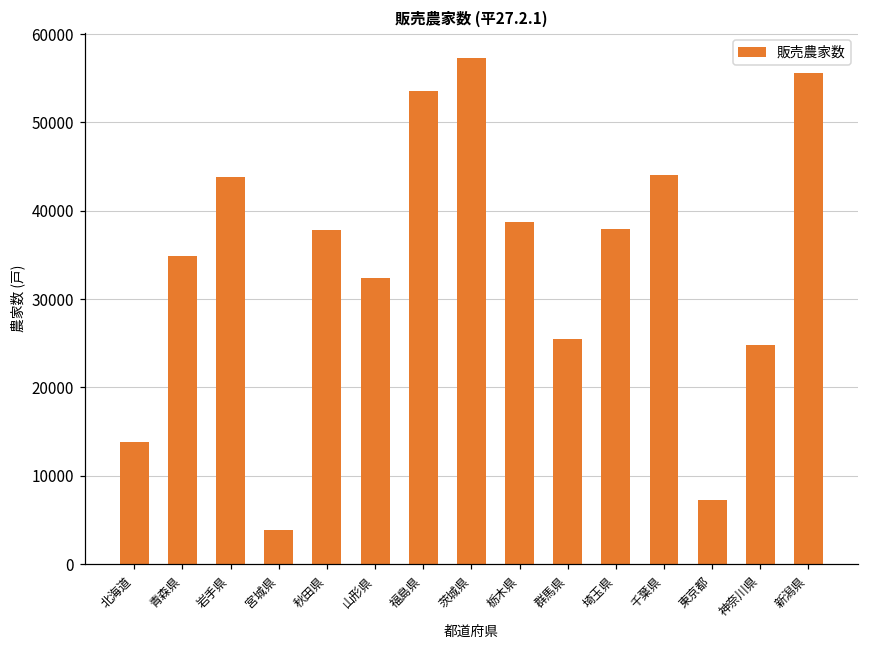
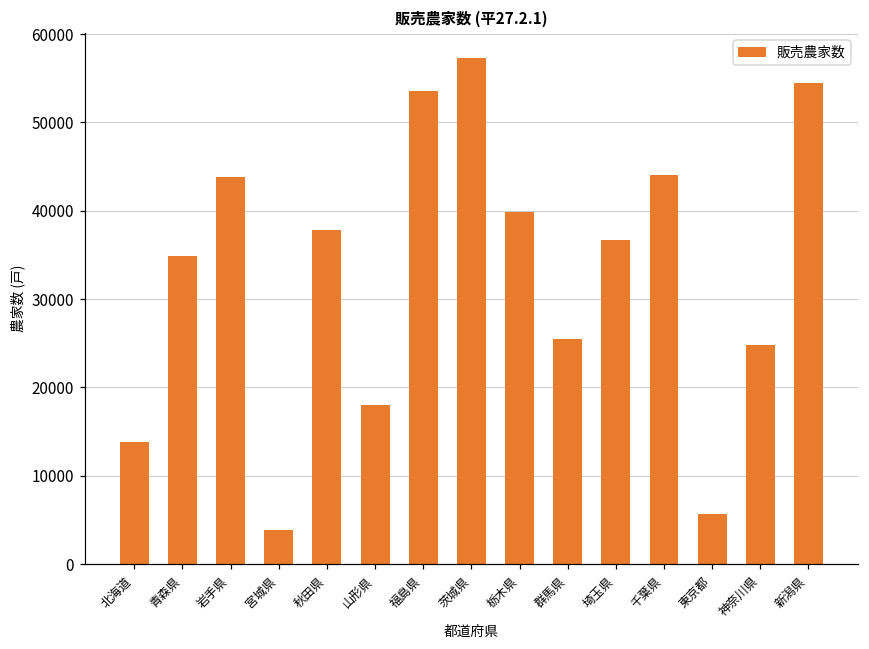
  {
    "北海道": 14000,
    "青森県": 35000,
    "岩手県": 44000,
    "宮城県": 4000,
    "秋田県": 38000,
-   "山形県": 32000,
+   "山形県": 18000,
    "福島県": 54000,
    "茨城県": 57000,
-   "栃木県": 39000,
+   "栃木県": 40000,
    "群馬県": 26000,
-   "埼玉県": 38000,
+   "埼玉県": 37000,
    "千葉県": 44000,
-   "東京都": 7000,
+   "東京都": 6000,
    "神奈川県": 25000,
-   "新潟県": 56000
+   "新潟県": 54000
  }
